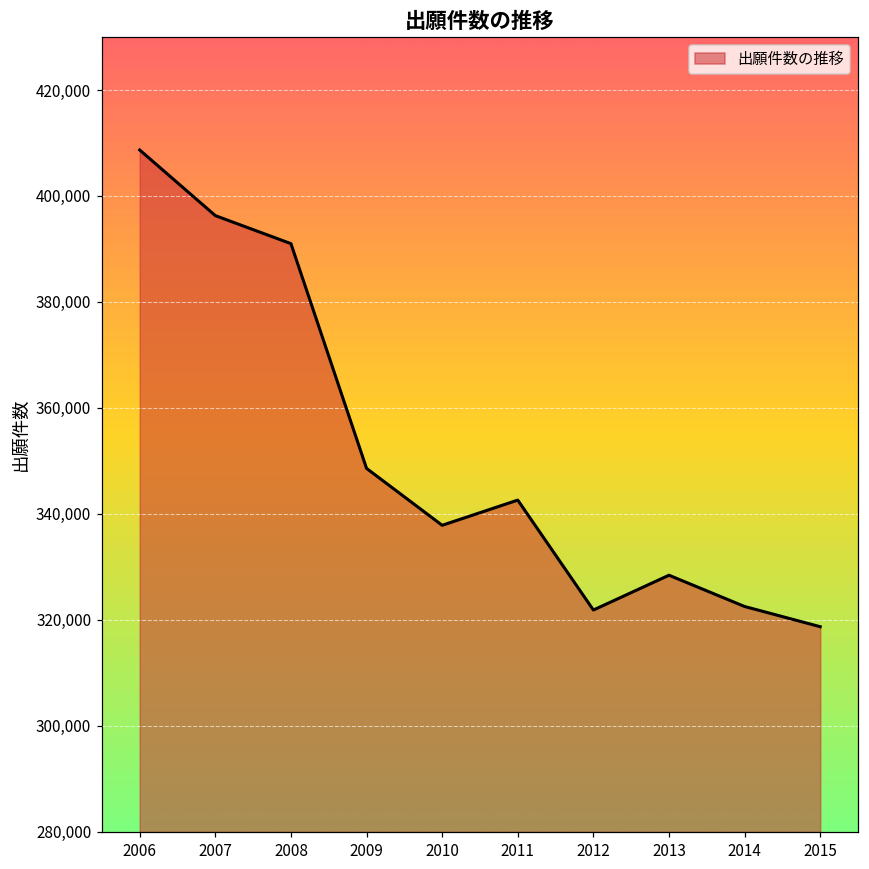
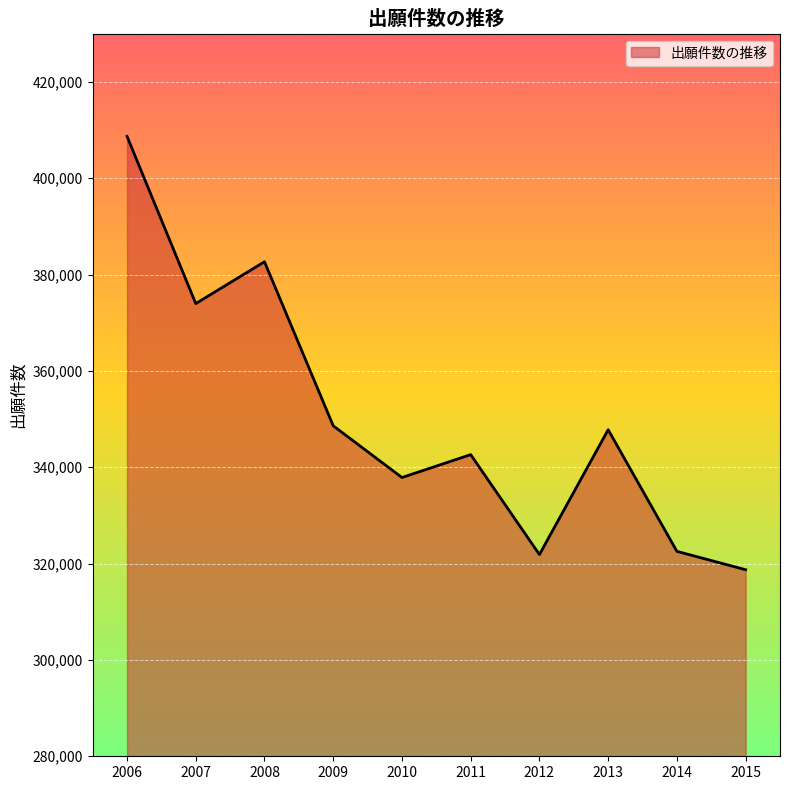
  {
    "2006": "409,000",
-   "2007": "396,000",
-   "2008": "391,000",
+   "2007": "374,000",
+   "2008": "383,000",
    "2009": "349,000",
    "2010": "338,000",
    "2011": "343,000",
    "2012": "322,000",
-   "2013": "328,000",
+   "2013": "348,000",
    "2014": "323,000",
    "2015": "319,000"
  }
